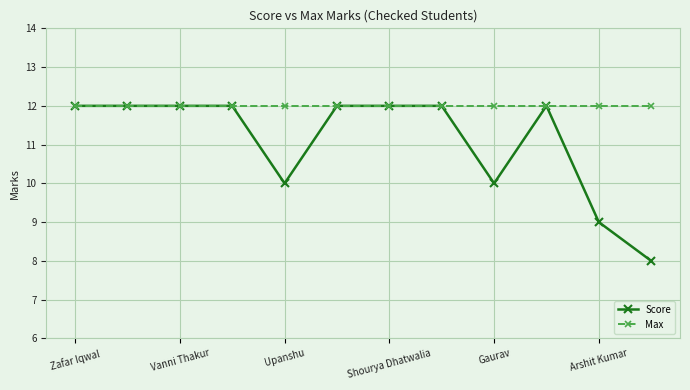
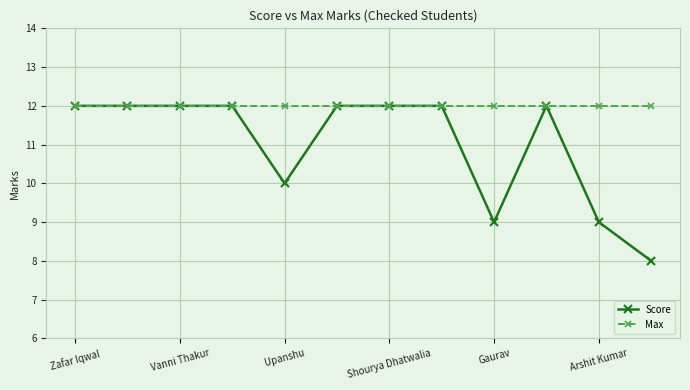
  {
    "Score": {
      "Upanshu": 10,
-     "Gaurav": 10,
+     "Gaurav": 9,
      "Arshit Kumar": 9
    },
    "Max": {
      "Upanshu": 12,
      "Gaurav": 12,
      "Arshit Kumar": 12
    }
  }
